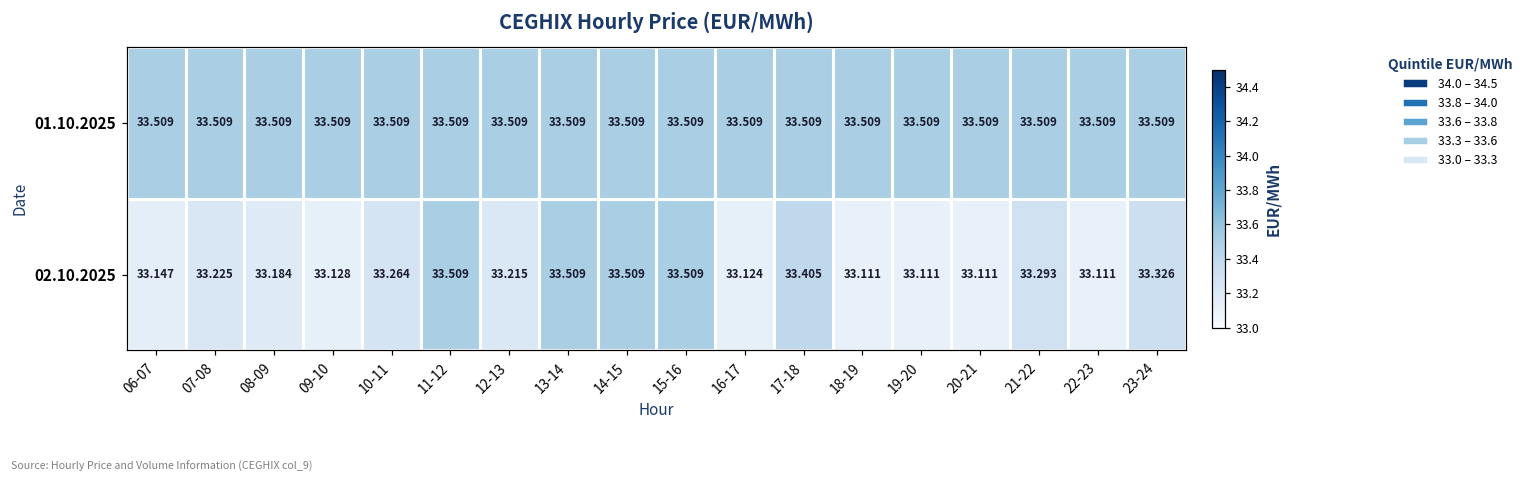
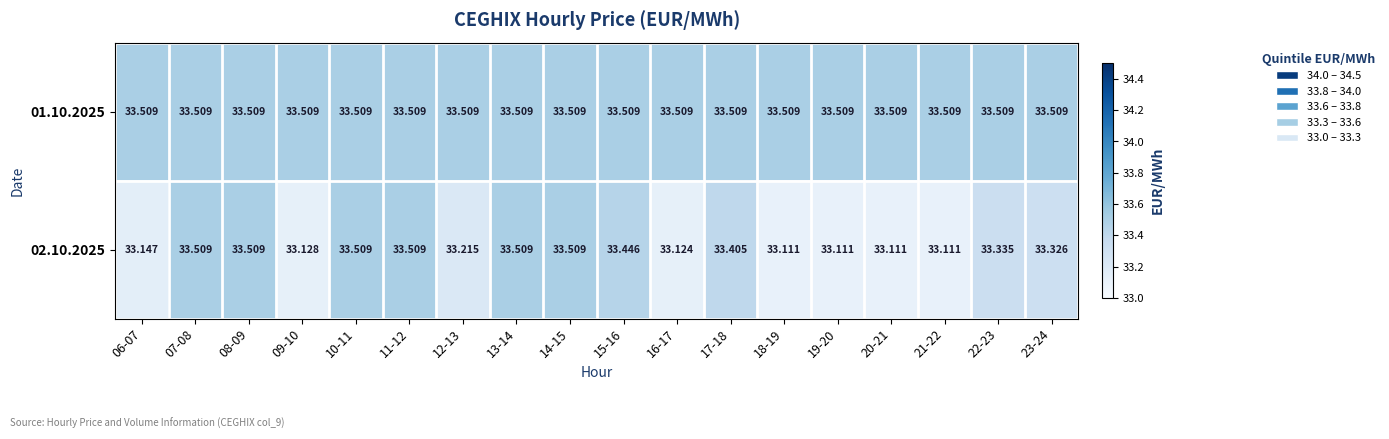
  {
    "01.10.2025": {
      "06-07": 33.509,
      "07-08": 33.509,
      "08-09": 33.509,
      "09-10": 33.509,
      "10-11": 33.509,
      "11-12": 33.509,
      "12-13": 33.509,
      "13-14": 33.509,
      "14-15": 33.509,
      "15-16": 33.509,
      "16-17": 33.509,
      "17-18": 33.509,
      "18-19": 33.509,
      "19-20": 33.509,
      "20-21": 33.509,
      "21-22": 33.509,
      "22-23": 33.509,
      "23-24": 33.509
    },
    "02.10.2025": {
      "06-07": 33.147,
-     "07-08": 33.225,
-     "08-09": 33.184,
+     "07-08": 33.509,
+     "08-09": 33.509,
      "09-10": 33.128,
-     "10-11": 33.264,
+     "10-11": 33.509,
      "11-12": 33.509,
      "12-13": 33.215,
      "13-14": 33.509,
      "14-15": 33.509,
-     "15-16": 33.509,
+     "15-16": 33.446,
      "16-17": 33.124,
      "17-18": 33.405,
      "18-19": 33.111,
      "19-20": 33.111,
      "20-21": 33.111,
-     "21-22": 33.293,
-     "22-23": 33.111,
+     "21-22": 33.111,
+     "22-23": 33.335,
      "23-24": 33.326
    }
  }
